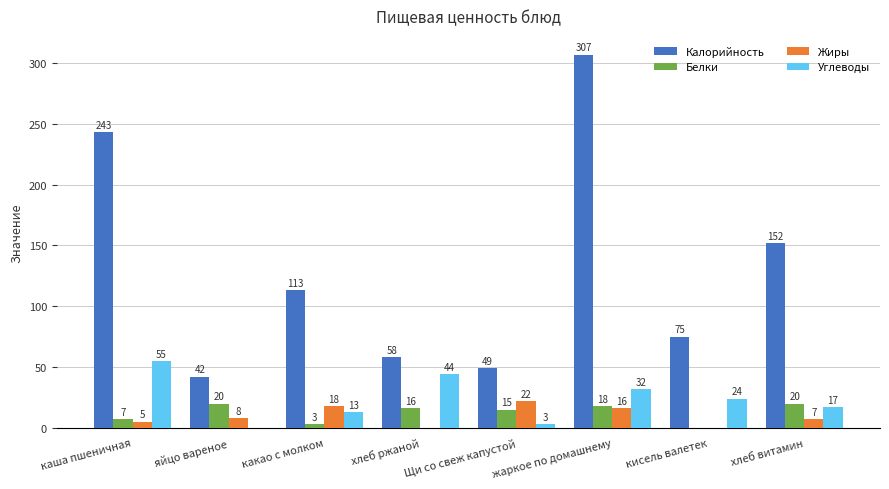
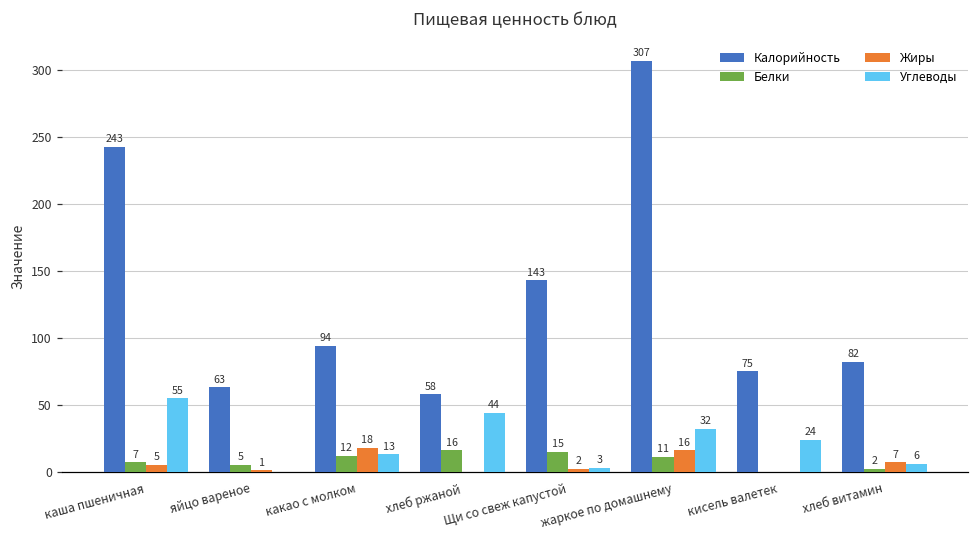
  {
    "Калорийность": {
      "каша пшеничная": 243,
-     "яйцо вареное": 42,
-     "какао с молком": 113,
+     "яйцо вареное": 63,
+     "какао с молком": 94,
      "хлеб ржаной": 58,
-     "Щи со свеж капустой": 49,
+     "Щи со свеж капустой": 143,
      "жаркое по домашнему": 307,
      "кисель валетек": 75,
-     "хлеб витамин": 152
+     "хлеб витамин": 82
    },
    "Белки": {
      "каша пшеничная": 7,
-     "яйцо вареное": 20,
-     "какао с молком": 3,
+     "яйцо вареное": 5,
+     "какао с молком": 12,
      "хлеб ржаной": 16,
      "Щи со свеж капустой": 15,
-     "жаркое по домашнему": 18,
-     "хлеб витамин": 20
+     "жаркое по домашнему": 11,
+     "хлеб витамин": 2
    },
    "Жиры": {
      "каша пшеничная": 5,
-     "яйцо вареное": 8,
+     "яйцо вареное": 1,
      "какао с молком": 18,
-     "Щи со свеж капустой": 22,
+     "Щи со свеж капустой": 2,
      "жаркое по домашнему": 16,
      "хлеб витамин": 7
    },
    "Углеводы": {
      "каша пшеничная": 55,
      "какао с молком": 13,
      "хлеб ржаной": 44,
      "Щи со свеж капустой": 3,
      "жаркое по домашнему": 32,
      "кисель валетек": 24,
-     "хлеб витамин": 17
+     "хлеб витамин": 6
    }
  }
